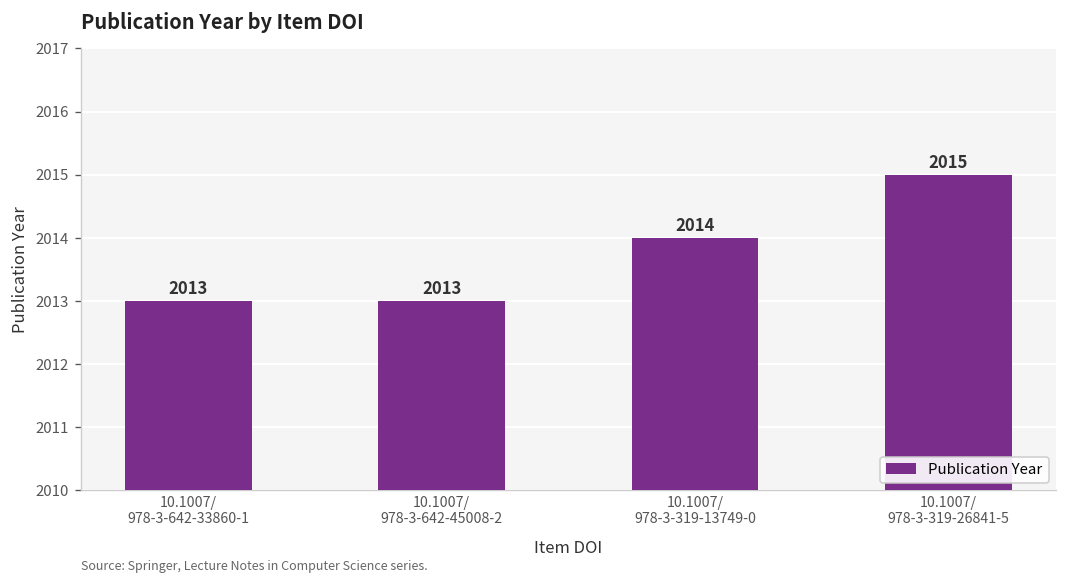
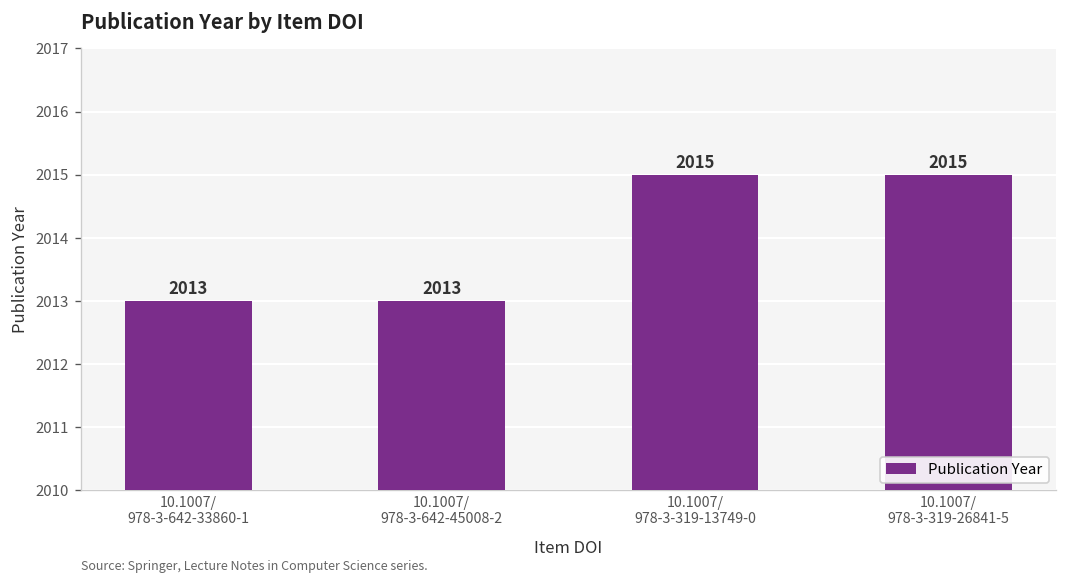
  {
    "10.1007/ 978-3-642-33860-1": 2013,
    "10.1007/ 978-3-642-45008-2": 2013,
-   "10.1007/ 978-3-319-13749-0": 2014,
+   "10.1007/ 978-3-319-13749-0": 2015,
    "10.1007/ 978-3-319-26841-5": 2015
  }
